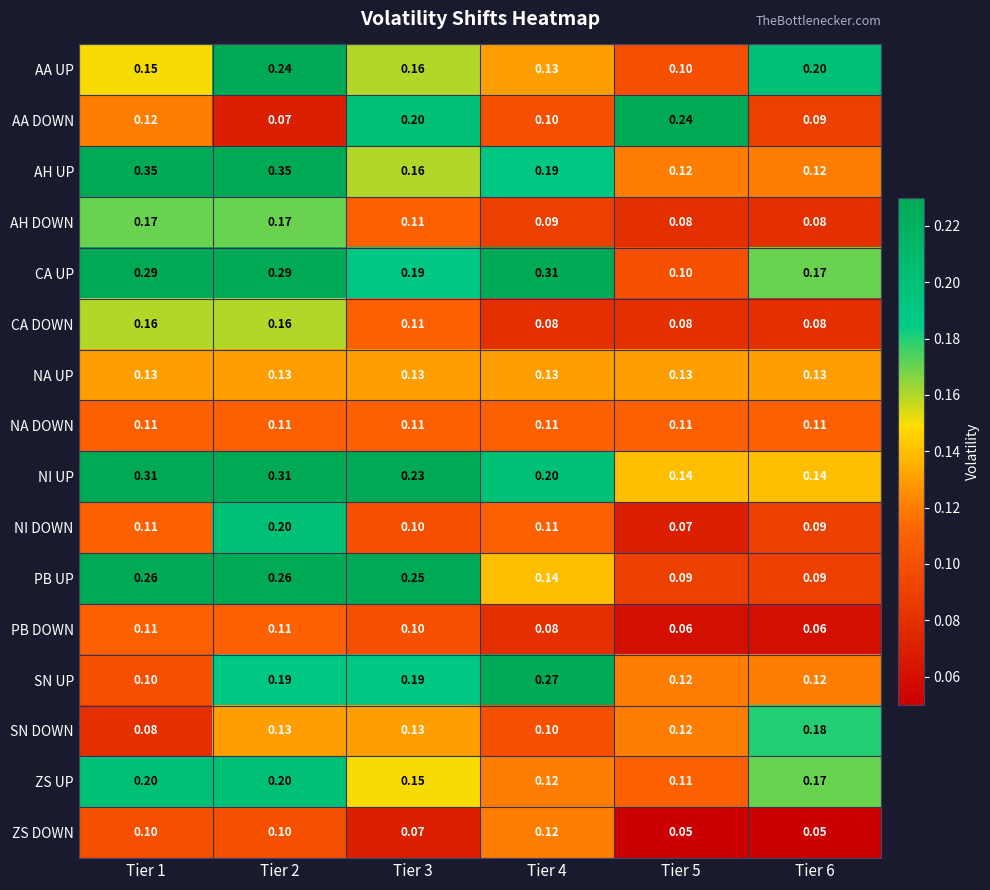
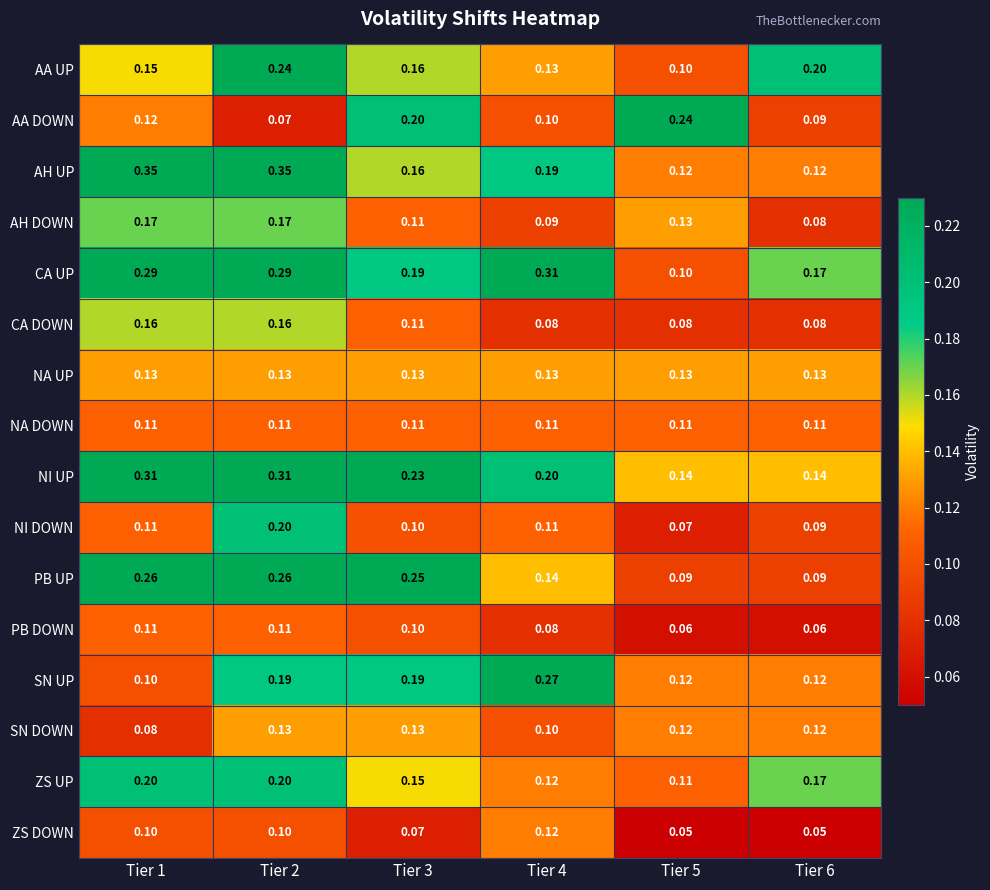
  {
    "AA UP": {
      "Tier 1": 0.15,
      "Tier 2": 0.24,
      "Tier 3": 0.16,
      "Tier 4": 0.13,
      "Tier 5": 0.10,
      "Tier 6": 0.20
    },
    "AA DOWN": {
      "Tier 1": 0.12,
      "Tier 2": 0.07,
      "Tier 3": 0.20,
      "Tier 4": 0.10,
      "Tier 5": 0.24,
      "Tier 6": 0.09
    },
    "AH UP": {
      "Tier 1": 0.35,
      "Tier 2": 0.35,
      "Tier 3": 0.16,
      "Tier 4": 0.19,
      "Tier 5": 0.12,
      "Tier 6": 0.12
    },
    "AH DOWN": {
      "Tier 1": 0.17,
      "Tier 2": 0.17,
      "Tier 3": 0.11,
      "Tier 4": 0.09,
-     "Tier 5": 0.08,
+     "Tier 5": 0.13,
      "Tier 6": 0.08
    },
    "CA UP": {
      "Tier 1": 0.29,
      "Tier 2": 0.29,
      "Tier 3": 0.19,
      "Tier 4": 0.31,
      "Tier 5": 0.10,
      "Tier 6": 0.17
    },
    "CA DOWN": {
      "Tier 1": 0.16,
      "Tier 2": 0.16,
      "Tier 3": 0.11,
      "Tier 4": 0.08,
      "Tier 5": 0.08,
      "Tier 6": 0.08
    },
    "NA UP": {
      "Tier 1": 0.13,
      "Tier 2": 0.13,
      "Tier 3": 0.13,
      "Tier 4": 0.13,
      "Tier 5": 0.13,
      "Tier 6": 0.13
    },
    "NA DOWN": {
      "Tier 1": 0.11,
      "Tier 2": 0.11,
      "Tier 3": 0.11,
      "Tier 4": 0.11,
      "Tier 5": 0.11,
      "Tier 6": 0.11
    },
    "NI UP": {
      "Tier 1": 0.31,
      "Tier 2": 0.31,
      "Tier 3": 0.23,
      "Tier 4": 0.20,
      "Tier 5": 0.14,
      "Tier 6": 0.14
    },
    "NI DOWN": {
      "Tier 1": 0.11,
      "Tier 2": 0.20,
      "Tier 3": 0.10,
      "Tier 4": 0.11,
      "Tier 5": 0.07,
      "Tier 6": 0.09
    },
    "PB UP": {
      "Tier 1": 0.26,
      "Tier 2": 0.26,
      "Tier 3": 0.25,
      "Tier 4": 0.14,
      "Tier 5": 0.09,
      "Tier 6": 0.09
    },
    "PB DOWN": {
      "Tier 1": 0.11,
      "Tier 2": 0.11,
      "Tier 3": 0.10,
      "Tier 4": 0.08,
      "Tier 5": 0.06,
      "Tier 6": 0.06
    },
    "SN UP": {
      "Tier 1": 0.10,
      "Tier 2": 0.19,
      "Tier 3": 0.19,
      "Tier 4": 0.27,
      "Tier 5": 0.12,
      "Tier 6": 0.12
    },
    "SN DOWN": {
      "Tier 1": 0.08,
      "Tier 2": 0.13,
      "Tier 3": 0.13,
      "Tier 4": 0.10,
      "Tier 5": 0.12,
-     "Tier 6": 0.18
+     "Tier 6": 0.12
    },
    "ZS UP": {
      "Tier 1": 0.20,
      "Tier 2": 0.20,
      "Tier 3": 0.15,
      "Tier 4": 0.12,
      "Tier 5": 0.11,
      "Tier 6": 0.17
    },
    "ZS DOWN": {
      "Tier 1": 0.10,
      "Tier 2": 0.10,
      "Tier 3": 0.07,
      "Tier 4": 0.12,
      "Tier 5": 0.05,
      "Tier 6": 0.05
    }
  }
